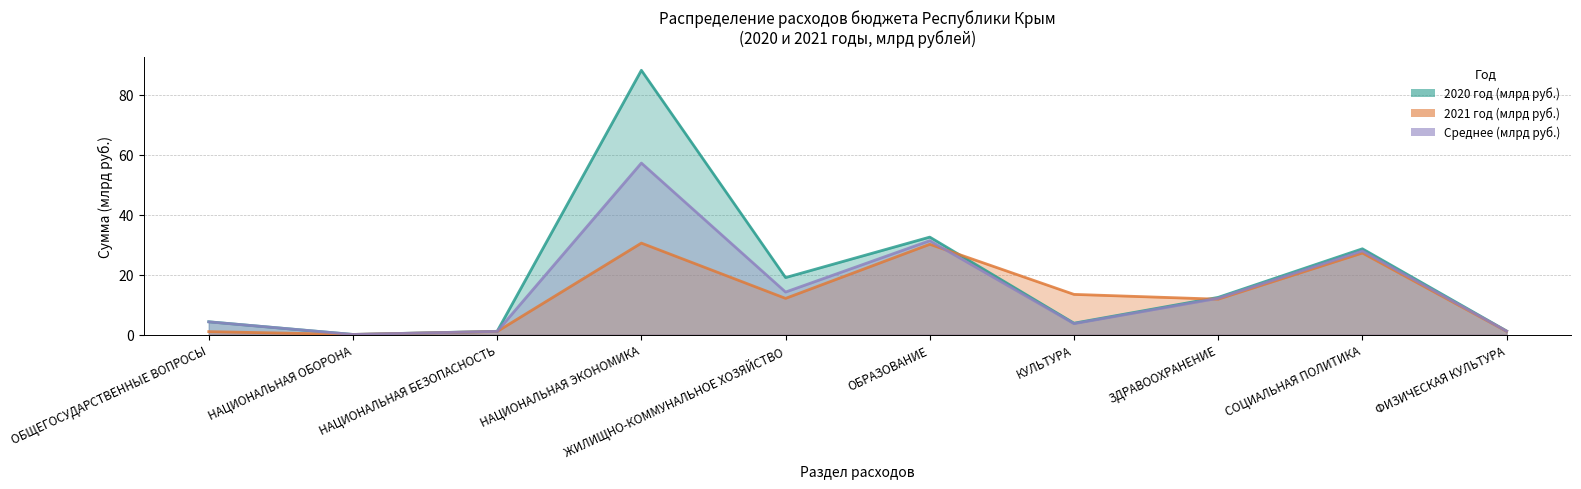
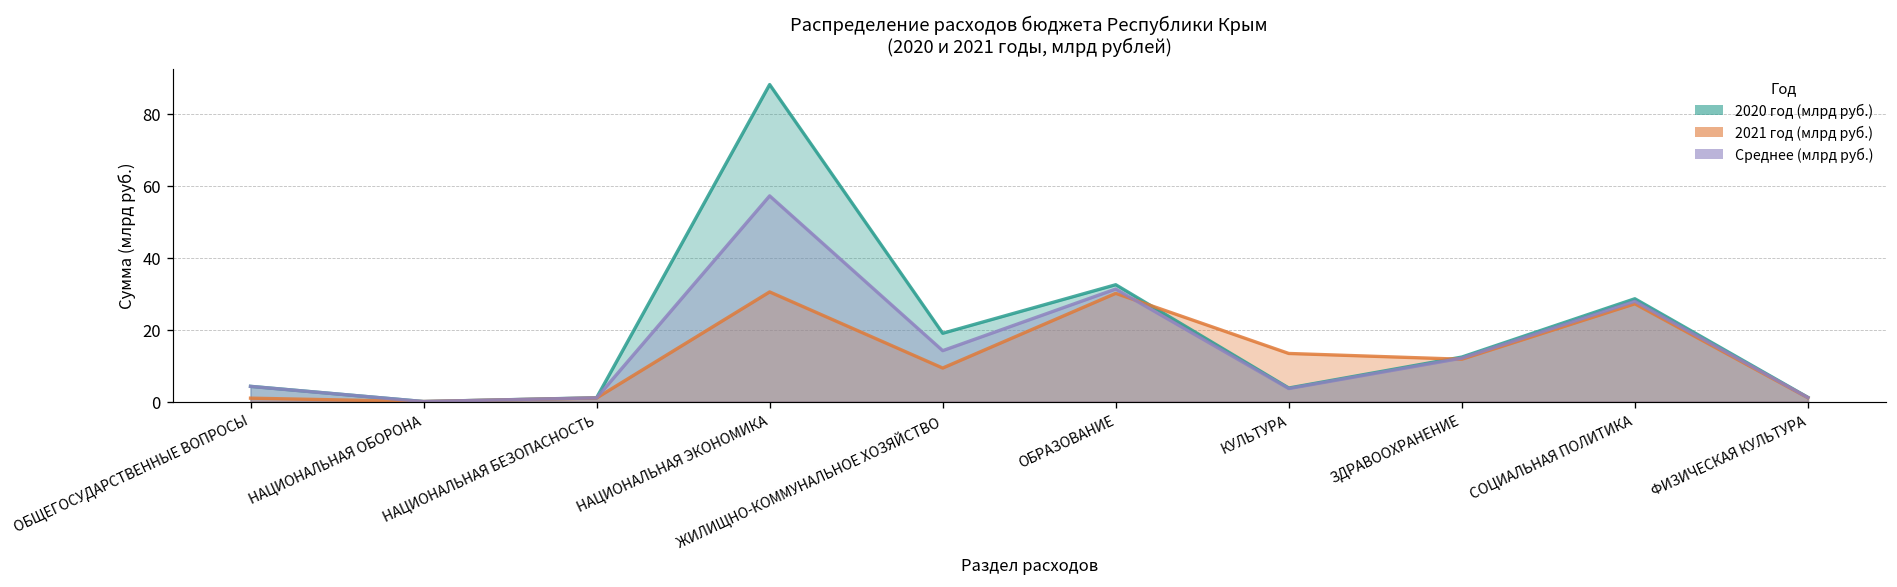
  {
    "2021 год (млрд руб.)": {
      "ОБЩЕГОСУДАРСТВЕННЫЕ ВОПРОСЫ": 1,
      "НАЦИОНАЛЬНАЯ ЭКОНОМИКА": 31,
-     "ЖИЛИЩНО-КОММУНАЛЬНОЕ ХОЗЯЙСТВО": 12,
+     "ЖИЛИЩНО-КОММУНАЛЬНОЕ ХОЗЯЙСТВО": 9,
      "ОБРАЗОВАНИЕ": 30,
      "КУЛЬТУРА": 13
    }
  }
